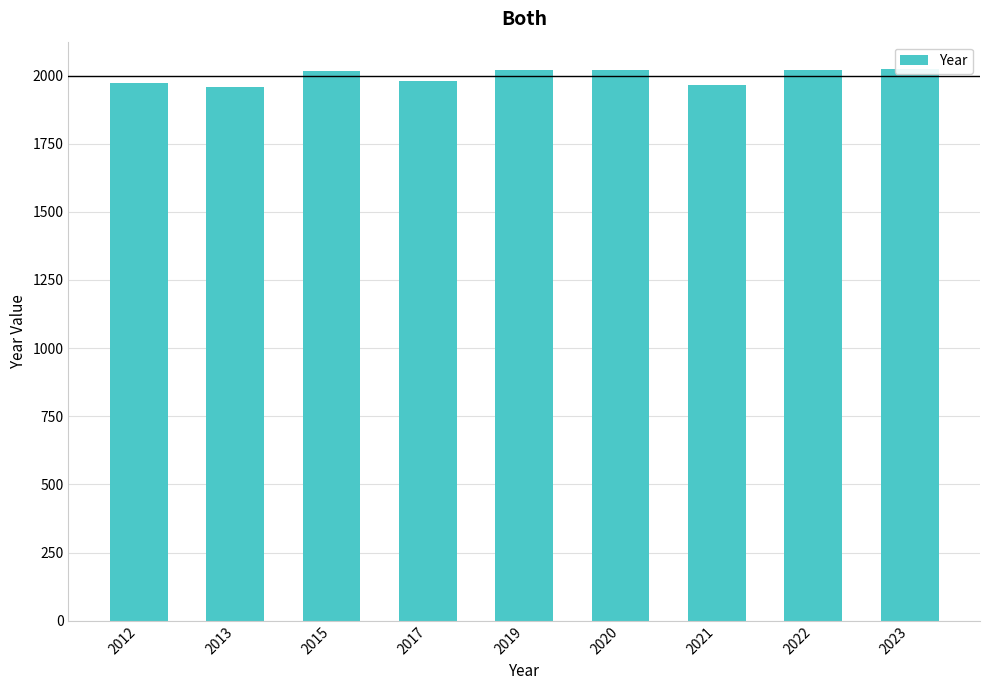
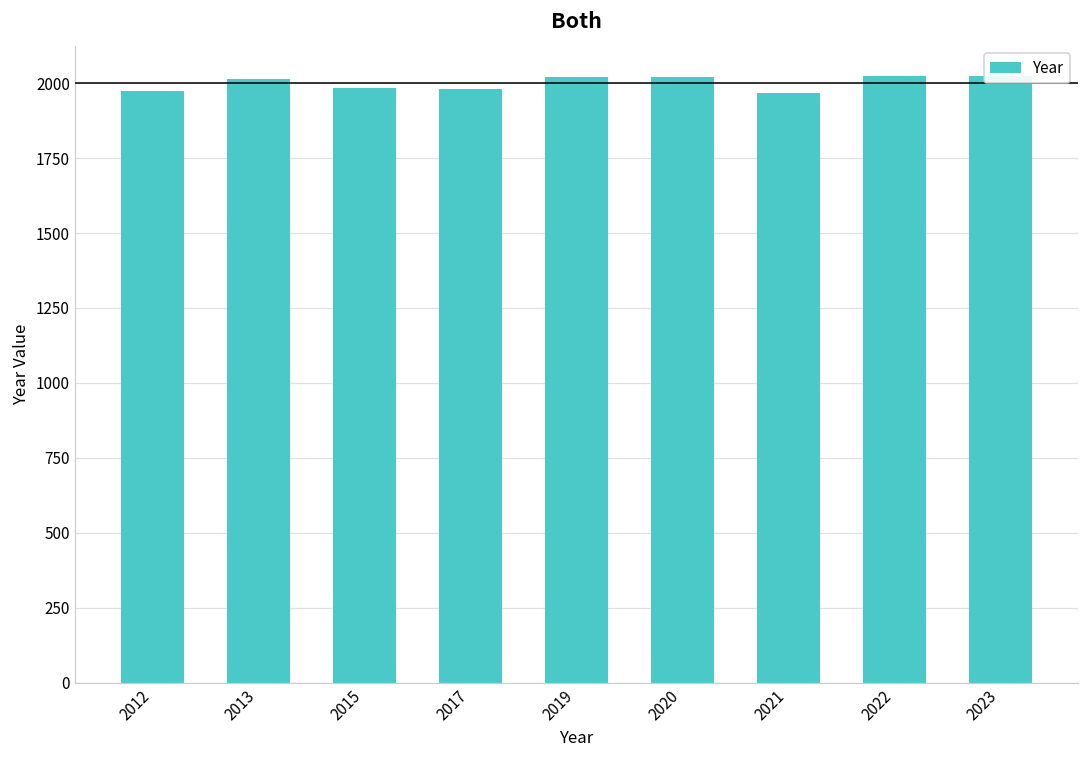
  {
    "2012": 1970,
-   "2013": 1960,
-   "2015": 2020,
+   "2013": 2010,
+   "2015": 1980,
    "2017": 1980,
    "2019": 2020,
    "2020": 2020,
    "2021": 1970,
    "2022": 2020
  }
